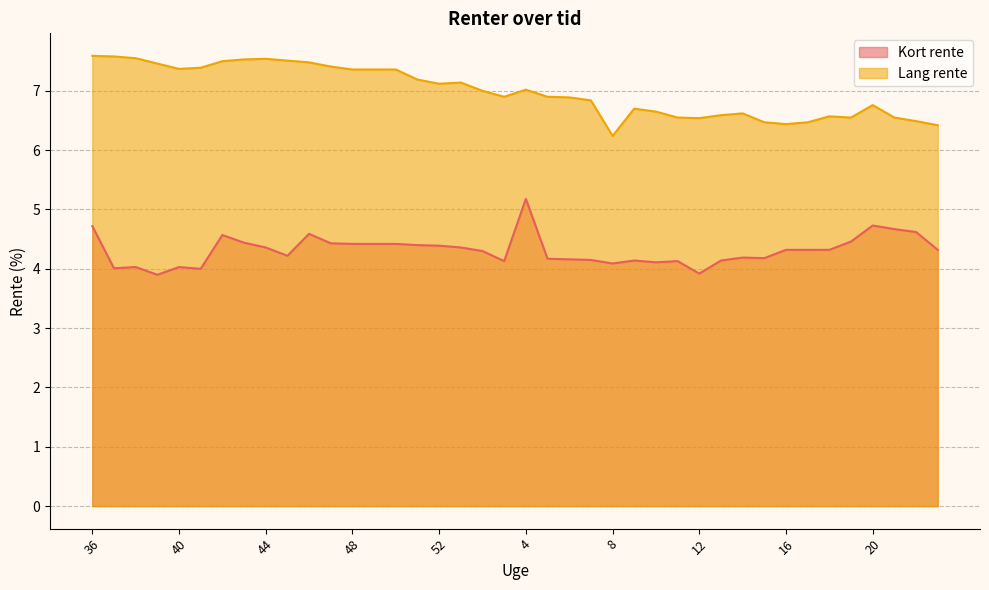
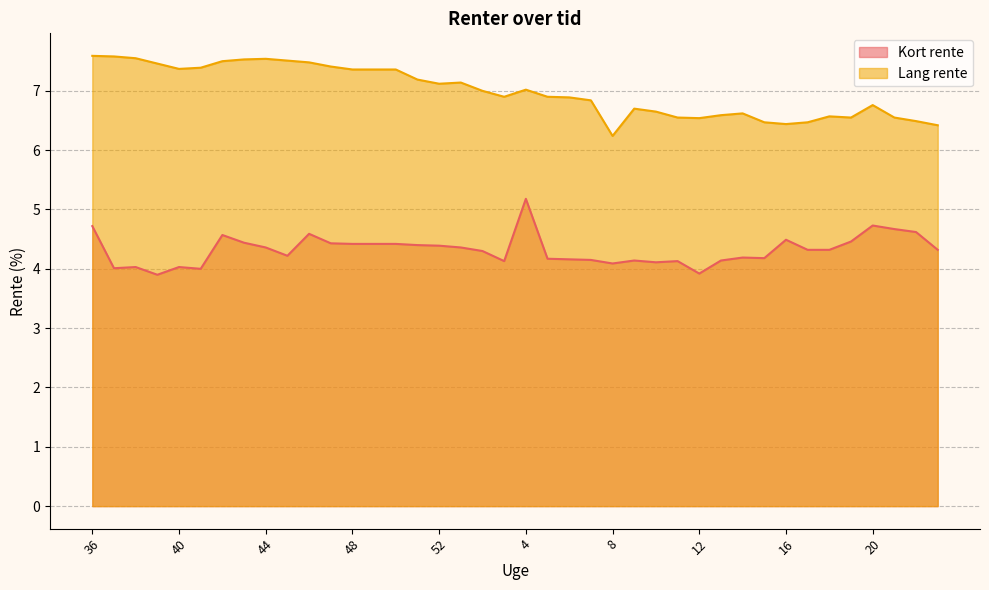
  {
    "Kort rente": {
      "36": 4.7,
      "40": 4.0,
      "44": 4.4,
      "48": 4.4,
      "52": 4.4,
      "4": 5.2,
      "8": 4.1,
      "12": 3.9,
-     "16": 4.3,
+     "16": 4.5,
      "20": 4.7
    },
    "Lang rente": {
      "36": 7.6,
      "40": 7.4,
      "44": 7.5,
      "48": 7.4,
      "52": 7.1,
      "4": 7.0,
      "8": 6.2,
      "12": 6.5,
      "16": 6.4,
      "20": 6.8
    }
  }
